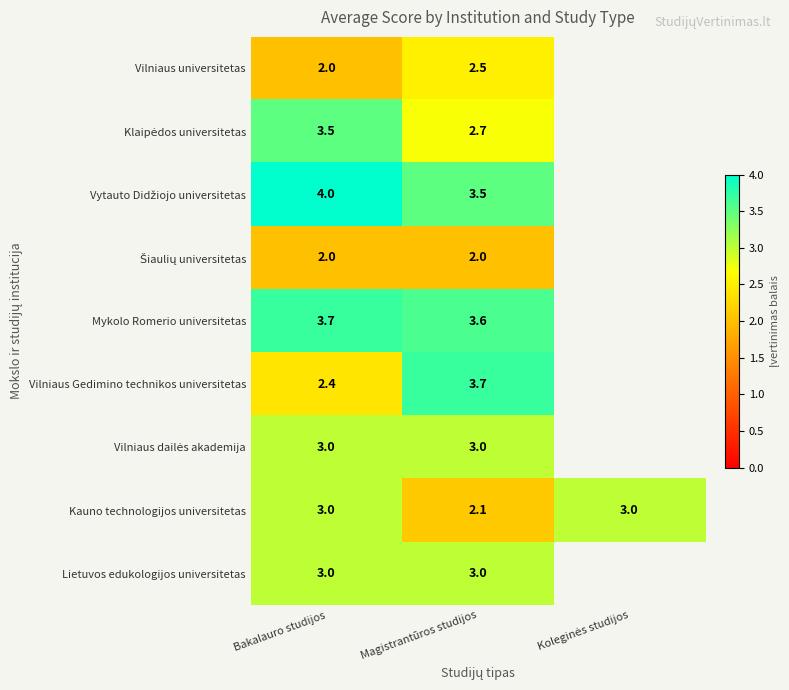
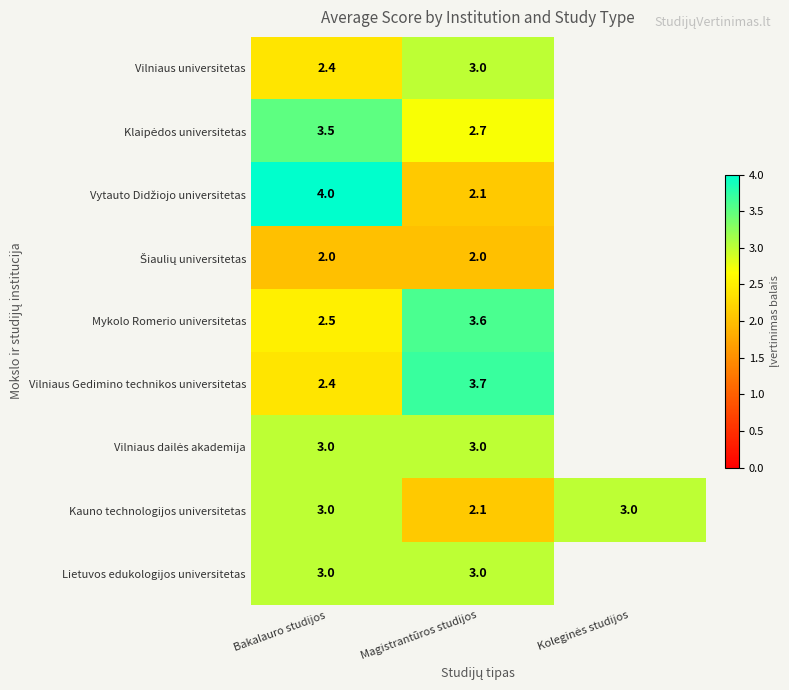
  {
    "Vilniaus universitetas": {
-     "Bakalauro studijos": 2.0,
-     "Magistrantūros studijos": 2.5
+     "Bakalauro studijos": 2.4,
+     "Magistrantūros studijos": 3.0
    },
    "Klaipėdos universitetas": {
      "Bakalauro studijos": 3.5,
      "Magistrantūros studijos": 2.7
    },
    "Vytauto Didžiojo universitetas": {
      "Bakalauro studijos": 4.0,
-     "Magistrantūros studijos": 3.5
+     "Magistrantūros studijos": 2.1
    },
    "Šiaulių universitetas": {
      "Bakalauro studijos": 2.0,
      "Magistrantūros studijos": 2.0
    },
    "Mykolo Romerio universitetas": {
-     "Bakalauro studijos": 3.7,
+     "Bakalauro studijos": 2.5,
      "Magistrantūros studijos": 3.6
    },
    "Vilniaus Gedimino technikos universitetas": {
      "Bakalauro studijos": 2.4,
      "Magistrantūros studijos": 3.7
    },
    "Vilniaus dailės akademija": {
      "Bakalauro studijos": 3.0,
      "Magistrantūros studijos": 3.0
    },
    "Kauno technologijos universitetas": {
      "Bakalauro studijos": 3.0,
      "Magistrantūros studijos": 2.1,
      "Koleginės studijos": 3.0
    },
    "Lietuvos edukologijos universitetas": {
      "Bakalauro studijos": 3.0,
      "Magistrantūros studijos": 3.0
    }
  }
